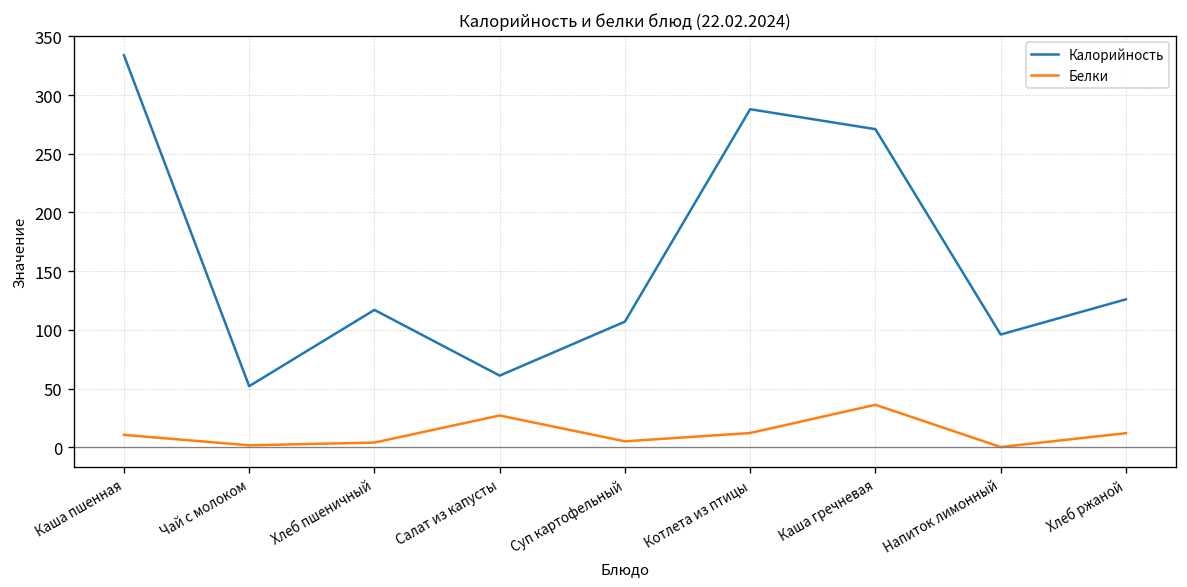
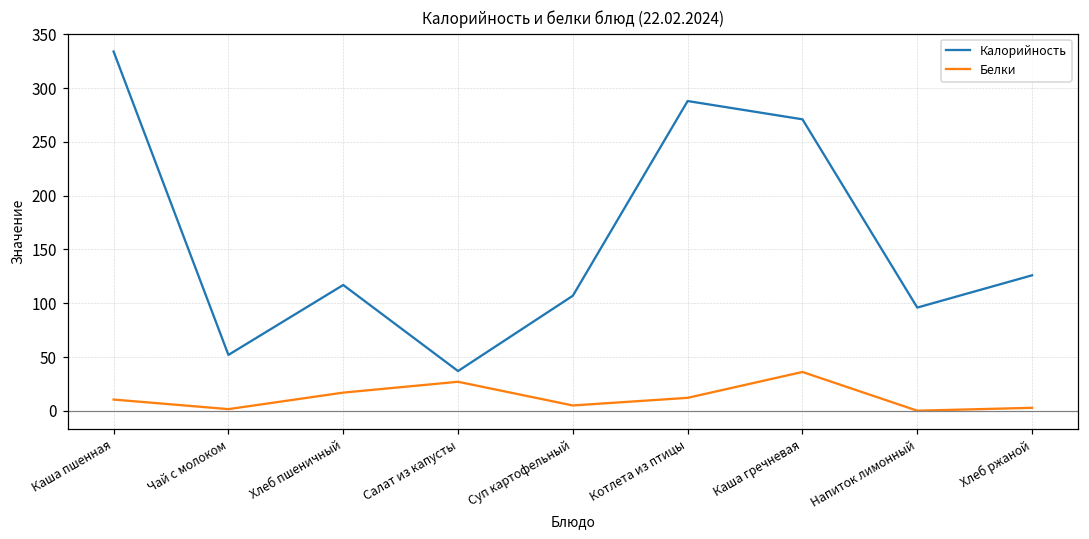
  {
    "Калорийность": {
      "Каша пшенная": 330,
      "Чай с молоком": 50,
      "Хлеб пшеничный": 120,
-     "Салат из капусты": 60,
+     "Салат из капусты": 40,
      "Суп картофельный": 110,
      "Котлета из птицы": 290,
      "Каша гречневая": 270,
      "Напиток лимонный": 100,
      "Хлеб ржаной": 130
    },
    "Белки": {
      "Каша пшенная": 10,
      "Чай с молоком": 0,
-     "Хлеб пшеничный": 0,
+     "Хлеб пшеничный": 20,
      "Салат из капусты": 30,
      "Суп картофельный": 10,
      "Котлета из птицы": 10,
      "Каша гречневая": 40,
      "Напиток лимонный": 0,
-     "Хлеб ржаной": 10
+     "Хлеб ржаной": 0
    }
  }
